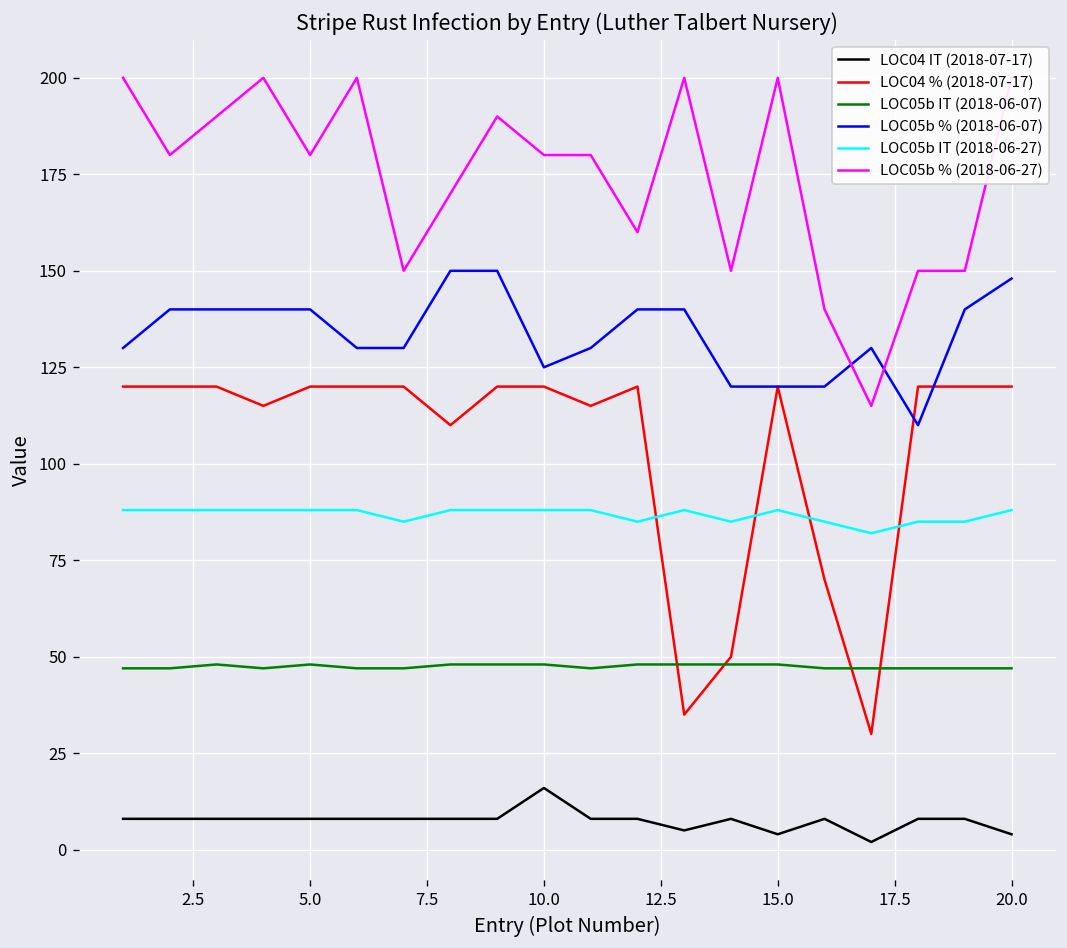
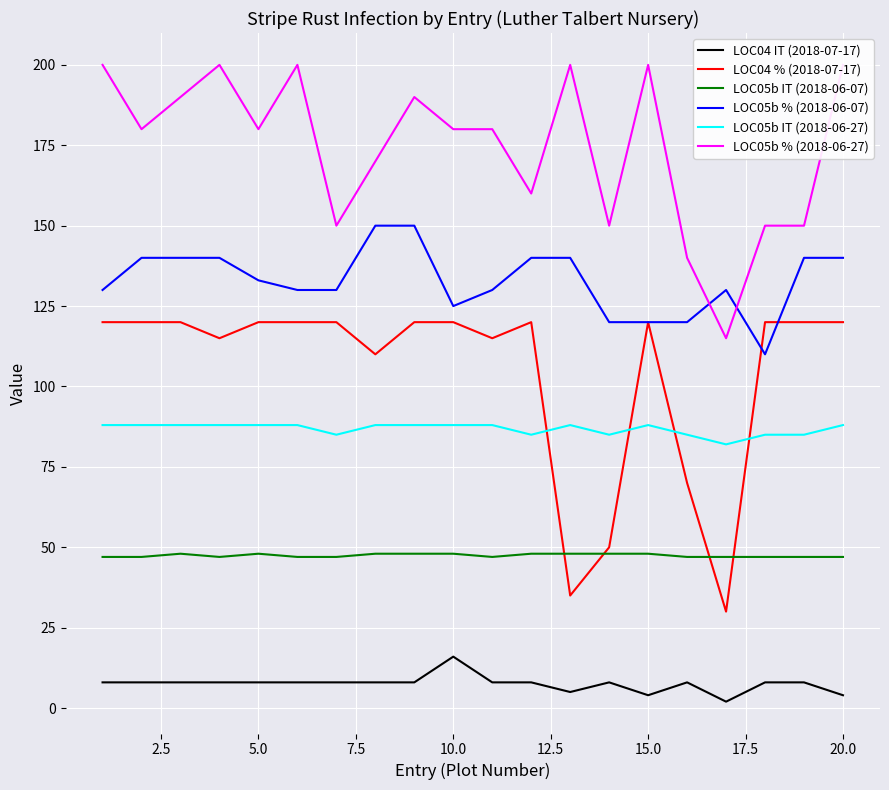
  {
    "LOC04 IT (2018-07-17)": {
      "5.0": 8,
      "10.0": 16,
      "15.0": 4,
      "20.0": 4
    },
    "LOC04 % (2018-07-17)": {
      "5.0": 120,
      "10.0": 120,
      "20.0": 120
    },
    "LOC05b IT (2018-06-07)": {
      "5.0": 48,
      "10.0": 48,
      "15.0": 48,
      "20.0": 47
    },
    "LOC05b % (2018-06-07)": {
-     "5.0": 140,
+     "5.0": 133,
      "10.0": 125,
-     "20.0": 148
+     "20.0": 140
    },
    "LOC05b IT (2018-06-27)": {
      "5.0": 88,
      "10.0": 88,
      "15.0": 88,
      "20.0": 88
    },
    "LOC05b % (2018-06-27)": {
      "5.0": 180,
      "10.0": 180,
      "15.0": 200
    }
  }
